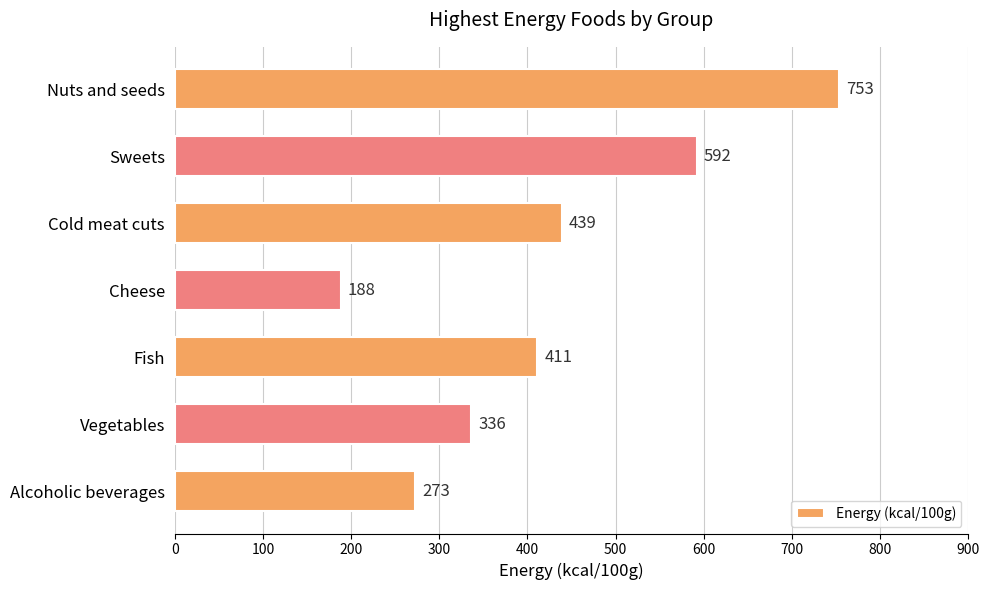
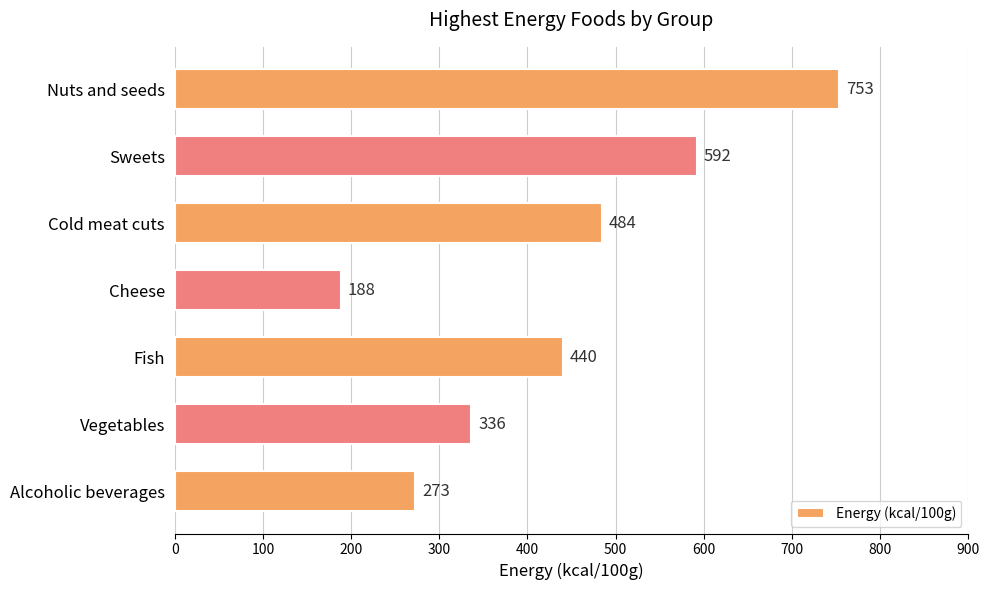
  {
    "Nuts and seeds": 753,
    "Sweets": 592,
-   "Cold meat cuts": 439,
+   "Cold meat cuts": 484,
    "Cheese": 188,
-   "Fish": 411,
+   "Fish": 440,
    "Vegetables": 336,
    "Alcoholic beverages": 273
  }
